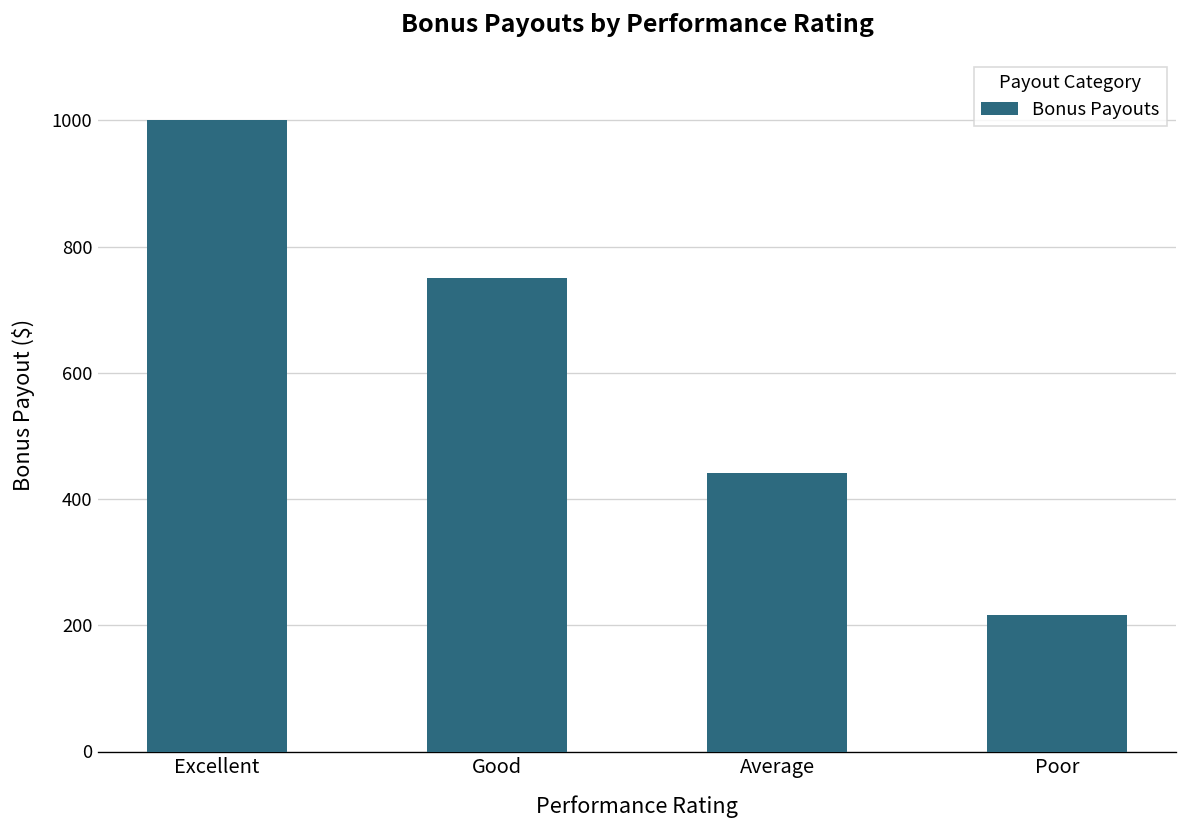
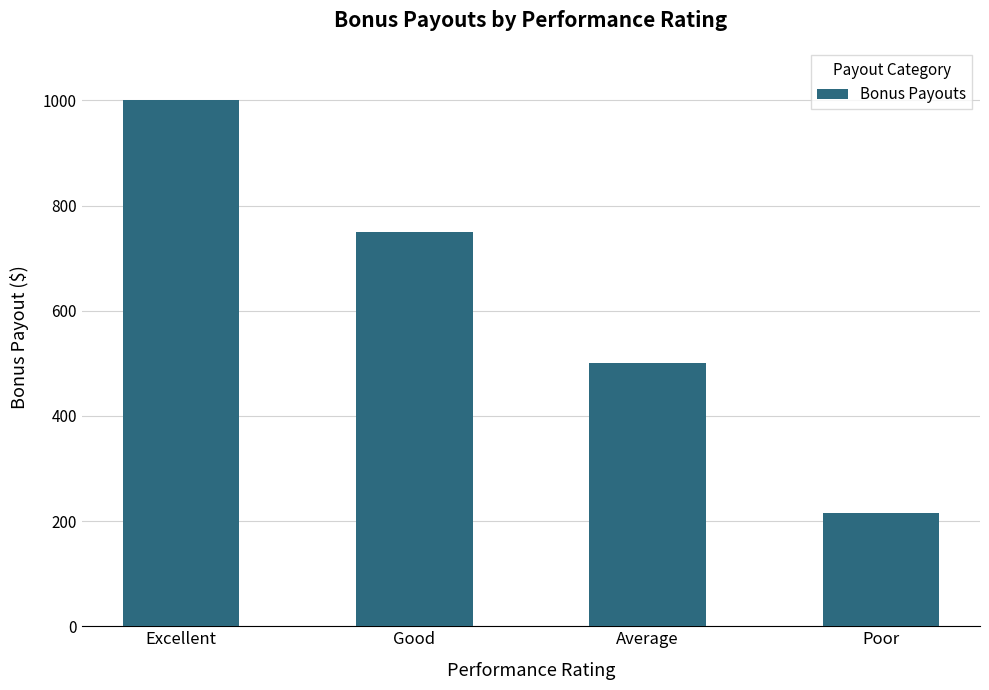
  {
    "Excellent": 1000,
    "Good": 750,
-   "Average": 440,
+   "Average": 500,
    "Poor": 220
  }
